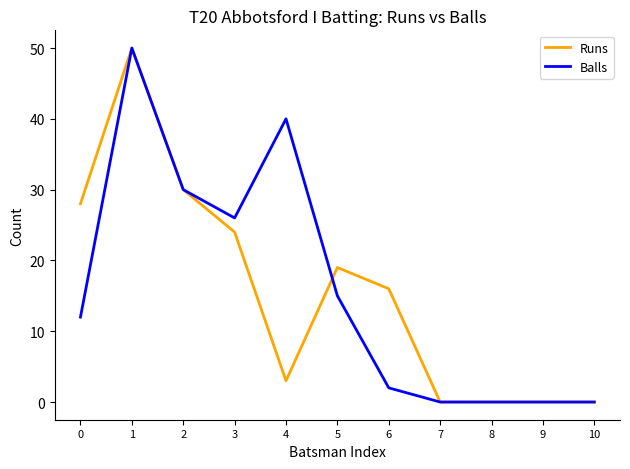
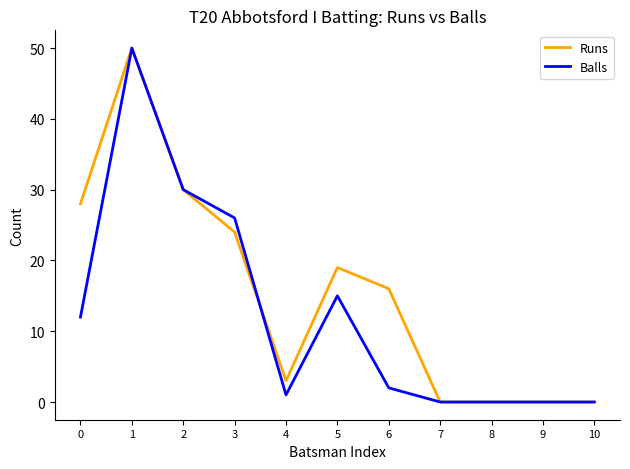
  {
    "Runs": {
      "0": 28,
      "3": 24,
      "4": 3,
      "5": 19,
      "6": 16
    },
    "Balls": {
      "0": 12,
      "3": 26,
-     "4": 40,
+     "4": 1,
      "5": 15,
      "6": 2
    }
  }
